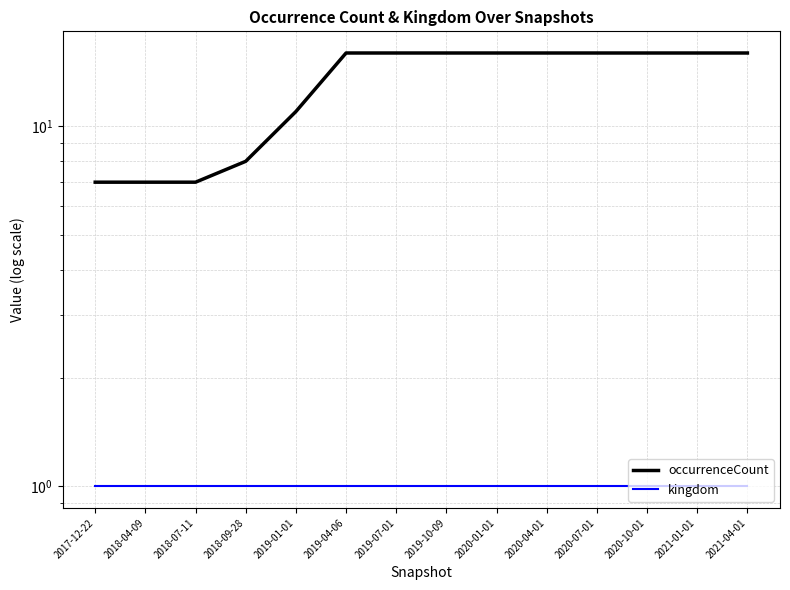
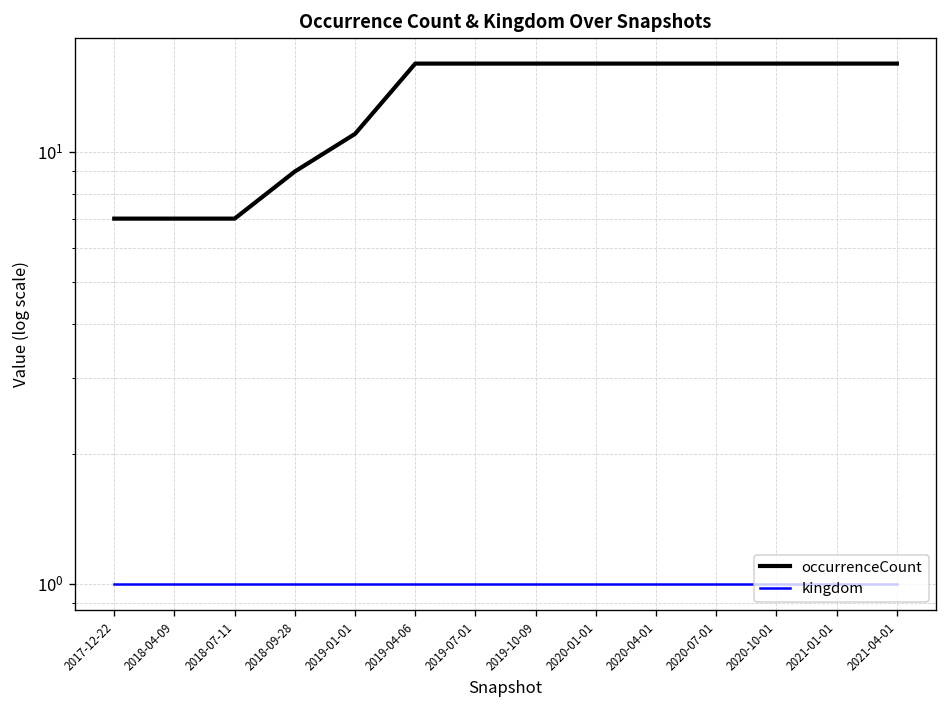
  {
    "occurrenceCount": {
      "2017-12-22": 7,
      "2018-04-09": 7,
      "2018-07-11": 7,
-     "2018-09-28": 8,
+     "2018-09-28": 9,
      "2019-01-01": 11,
      "2019-04-06": 16,
      "2019-07-01": 16,
      "2019-10-09": 16,
      "2020-01-01": 16,
      "2020-04-01": 16,
      "2020-07-01": 16,
      "2020-10-01": 16,
      "2021-01-01": 16,
      "2021-04-01": 16
    },
    "kingdom": {
      "2017-12-22": 1,
      "2018-04-09": 1,
      "2018-07-11": 1,
      "2018-09-28": 1,
      "2019-01-01": 1,
      "2019-04-06": 1,
      "2019-07-01": 1,
      "2019-10-09": 1,
      "2020-01-01": 1,
      "2020-04-01": 1,
      "2020-07-01": 1
    }
  }
